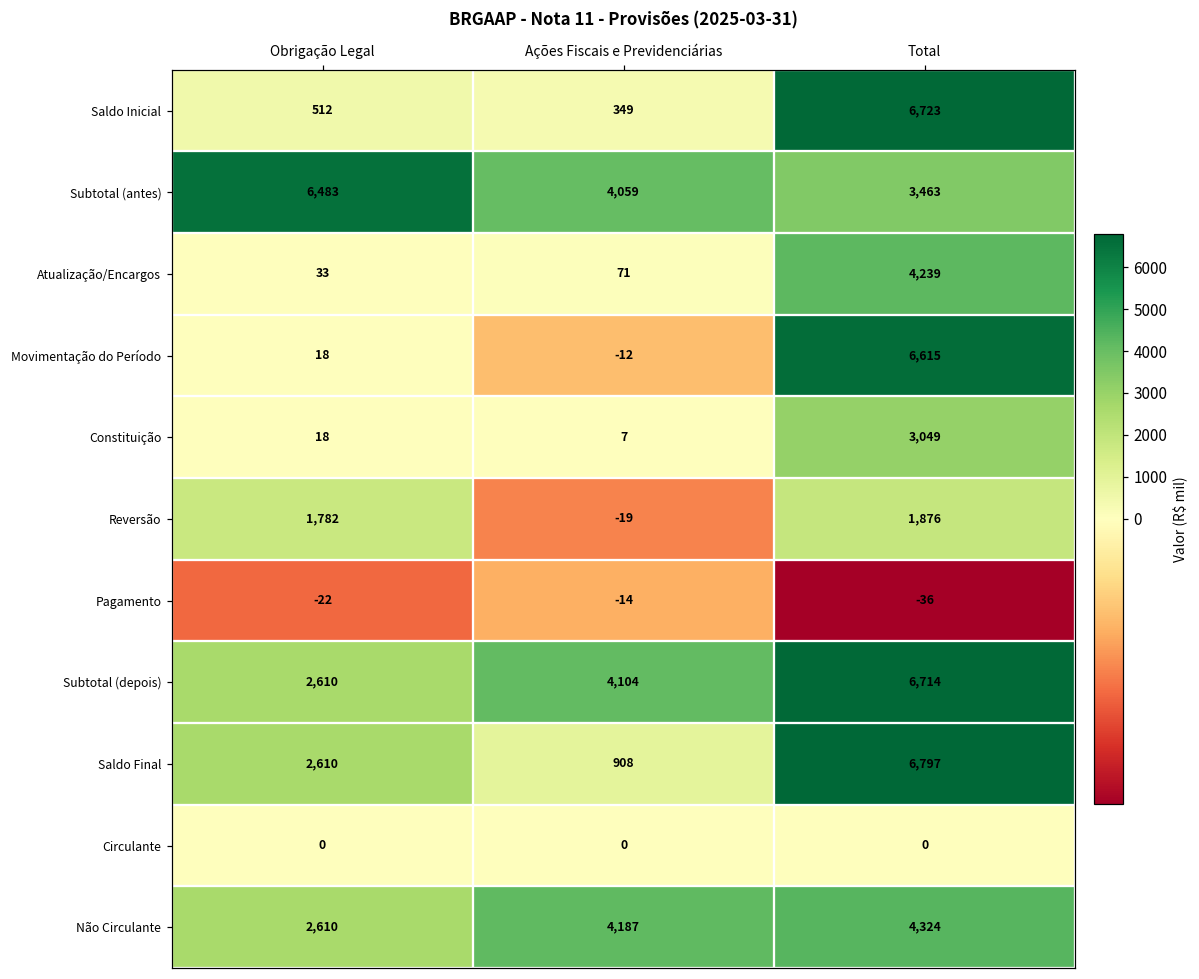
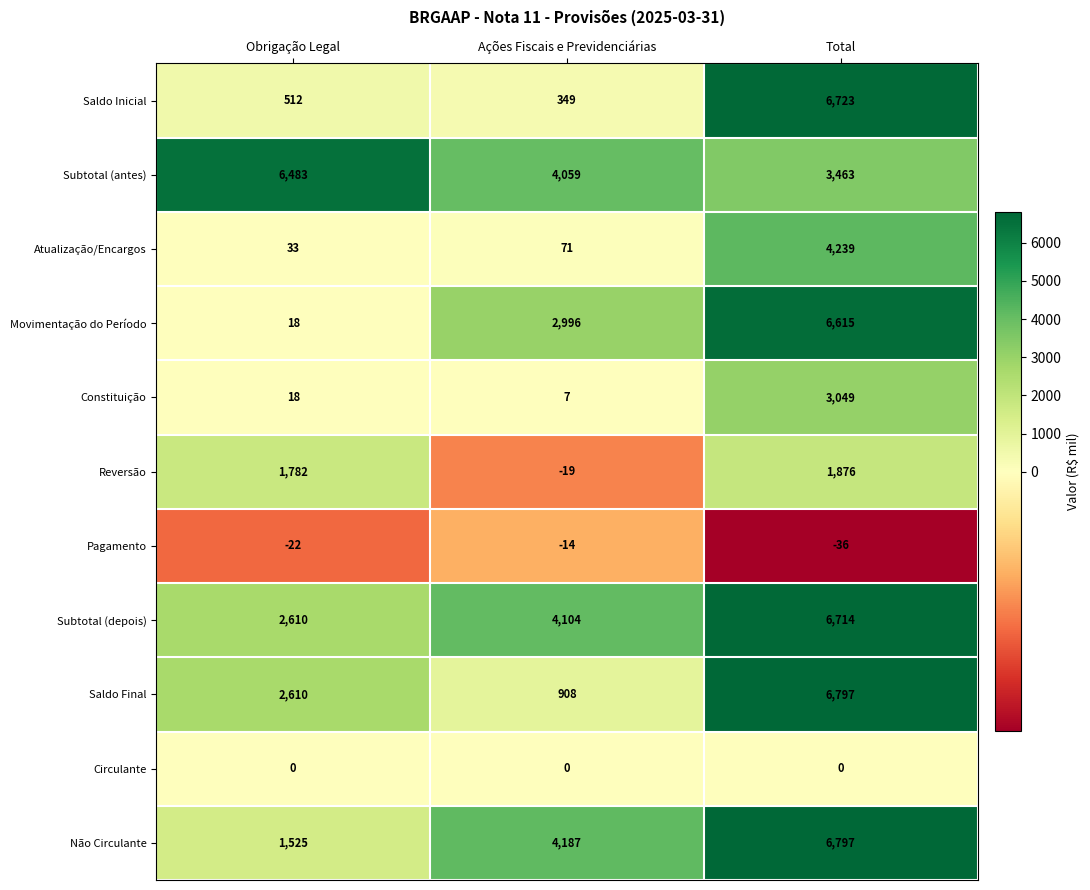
  {
    "Saldo Inicial": {
      "Obrigação Legal": "512",
      "Ações Fiscais e Previdenciárias": "349",
      "Total": "6,723"
    },
    "Subtotal (antes)": {
      "Obrigação Legal": "6,483",
      "Ações Fiscais e Previdenciárias": "4,059",
      "Total": "3,463"
    },
    "Atualização/Encargos": {
      "Obrigação Legal": "33",
      "Ações Fiscais e Previdenciárias": "71",
      "Total": "4,239"
    },
    "Movimentação do Período": {
      "Obrigação Legal": "18",
-     "Ações Fiscais e Previdenciárias": "-12",
+     "Ações Fiscais e Previdenciárias": "2,996",
      "Total": "6,615"
    },
    "Constituição": {
      "Obrigação Legal": "18",
      "Ações Fiscais e Previdenciárias": "7",
      "Total": "3,049"
    },
    "Reversão": {
      "Obrigação Legal": "1,782",
      "Ações Fiscais e Previdenciárias": "-19",
      "Total": "1,876"
    },
    "Pagamento": {
      "Obrigação Legal": "-22",
      "Ações Fiscais e Previdenciárias": "-14",
      "Total": "-36"
    },
    "Subtotal (depois)": {
      "Obrigação Legal": "2,610",
      "Ações Fiscais e Previdenciárias": "4,104",
      "Total": "6,714"
    },
    "Saldo Final": {
      "Obrigação Legal": "2,610",
      "Ações Fiscais e Previdenciárias": "908",
      "Total": "6,797"
    },
    "Circulante": {
      "Obrigação Legal": "0",
      "Ações Fiscais e Previdenciárias": "0",
      "Total": "0"
    },
    "Não Circulante": {
-     "Obrigação Legal": "2,610",
+     "Obrigação Legal": "1,525",
      "Ações Fiscais e Previdenciárias": "4,187",
-     "Total": "4,324"
+     "Total": "6,797"
    }
  }
